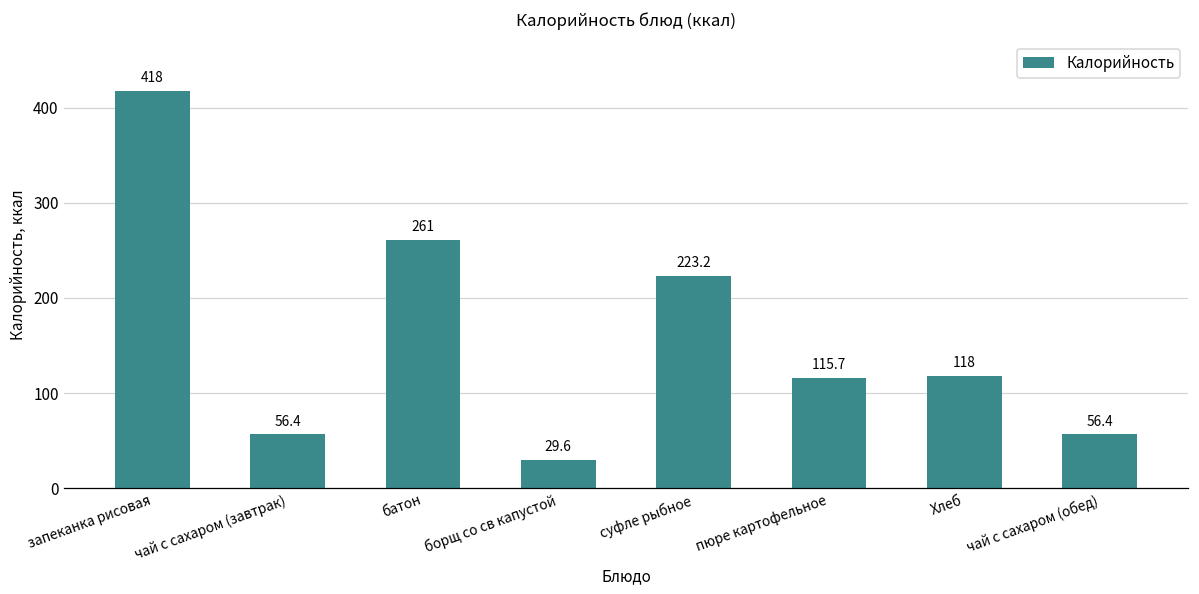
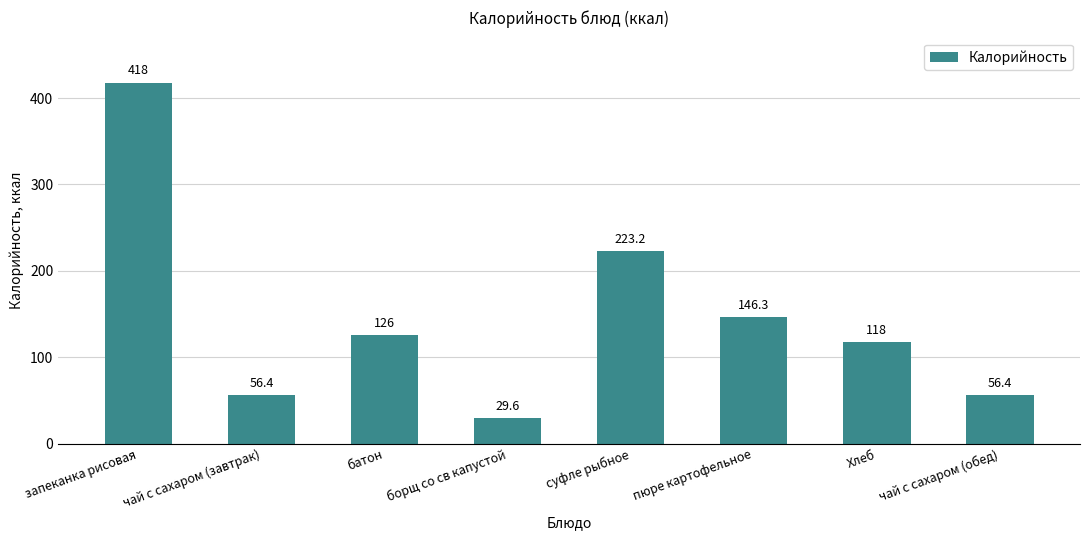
  {
    "запеканка рисовая": 418,
    "чай с сахаром (завтрак)": 56.4,
-   "батон": 261,
+   "батон": 126,
    "борщ со св капустой": 29.6,
    "суфле рыбное": 223.2,
-   "пюре картофельное": 115.7,
+   "пюре картофельное": 146.3,
    "Хлеб": 118,
    "чай с сахаром (обед)": 56.4
  }
